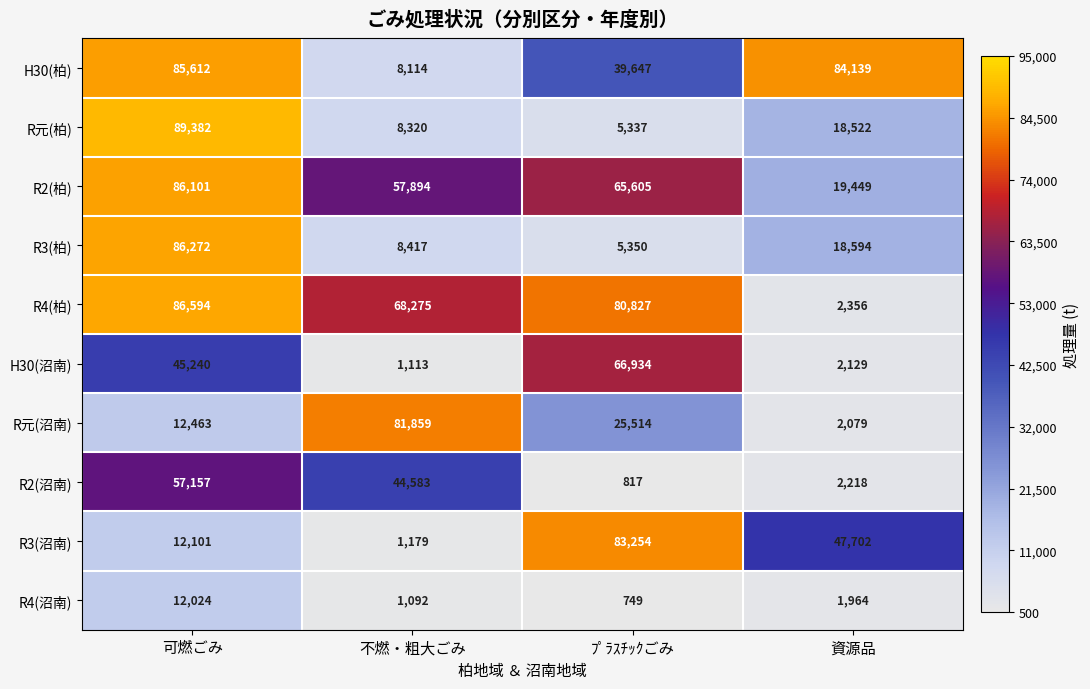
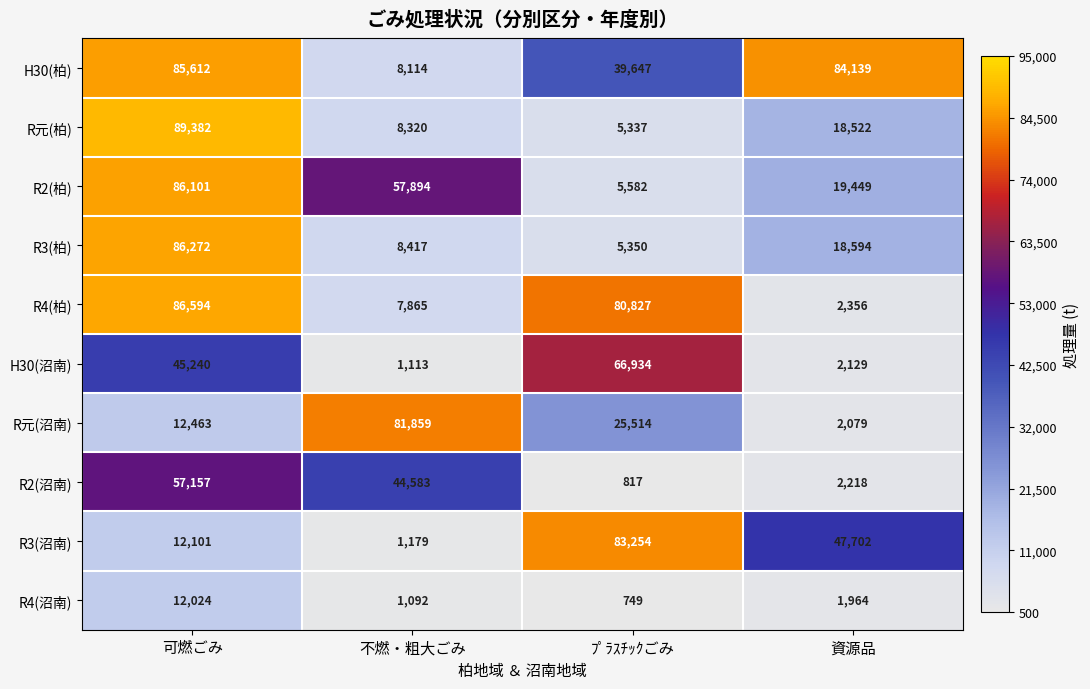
  {
    "H30(柏)": {
      "可燃ごみ": "85,612",
      "不燃・粗大ごみ": "8,114",
      "ﾌﾟﾗｽﾁｯｸごみ": "39,647",
      "資源品": "84,139"
    },
    "R元(柏)": {
      "可燃ごみ": "89,382",
      "不燃・粗大ごみ": "8,320",
      "ﾌﾟﾗｽﾁｯｸごみ": "5,337",
      "資源品": "18,522"
    },
    "R2(柏)": {
      "可燃ごみ": "86,101",
      "不燃・粗大ごみ": "57,894",
-     "ﾌﾟﾗｽﾁｯｸごみ": "65,605",
+     "ﾌﾟﾗｽﾁｯｸごみ": "5,582",
      "資源品": "19,449"
    },
    "R3(柏)": {
      "可燃ごみ": "86,272",
      "不燃・粗大ごみ": "8,417",
      "ﾌﾟﾗｽﾁｯｸごみ": "5,350",
      "資源品": "18,594"
    },
    "R4(柏)": {
      "可燃ごみ": "86,594",
-     "不燃・粗大ごみ": "68,275",
+     "不燃・粗大ごみ": "7,865",
      "ﾌﾟﾗｽﾁｯｸごみ": "80,827",
      "資源品": "2,356"
    },
    "H30(沼南)": {
      "可燃ごみ": "45,240",
      "不燃・粗大ごみ": "1,113",
      "ﾌﾟﾗｽﾁｯｸごみ": "66,934",
      "資源品": "2,129"
    },
    "R元(沼南)": {
      "可燃ごみ": "12,463",
      "不燃・粗大ごみ": "81,859",
      "ﾌﾟﾗｽﾁｯｸごみ": "25,514",
      "資源品": "2,079"
    },
    "R2(沼南)": {
      "可燃ごみ": "57,157",
      "不燃・粗大ごみ": "44,583",
      "ﾌﾟﾗｽﾁｯｸごみ": "817",
      "資源品": "2,218"
    },
    "R3(沼南)": {
      "可燃ごみ": "12,101",
      "不燃・粗大ごみ": "1,179",
      "ﾌﾟﾗｽﾁｯｸごみ": "83,254",
      "資源品": "47,702"
    },
    "R4(沼南)": {
      "可燃ごみ": "12,024",
      "不燃・粗大ごみ": "1,092",
      "ﾌﾟﾗｽﾁｯｸごみ": "749",
      "資源品": "1,964"
    }
  }
